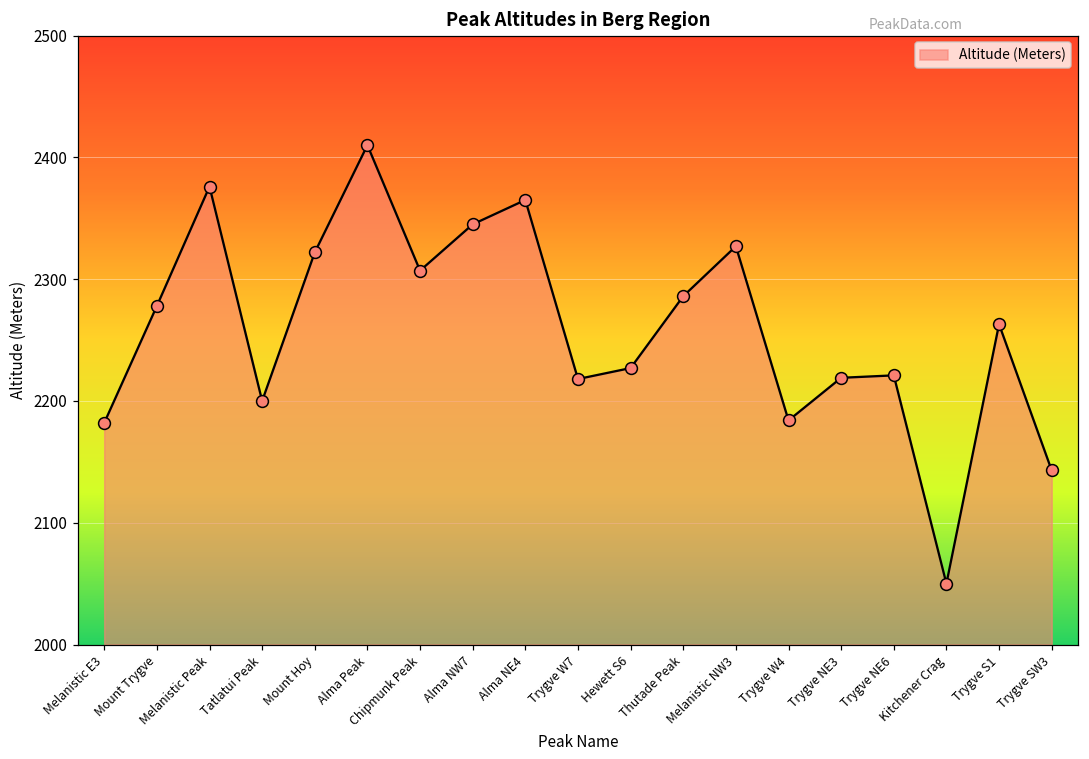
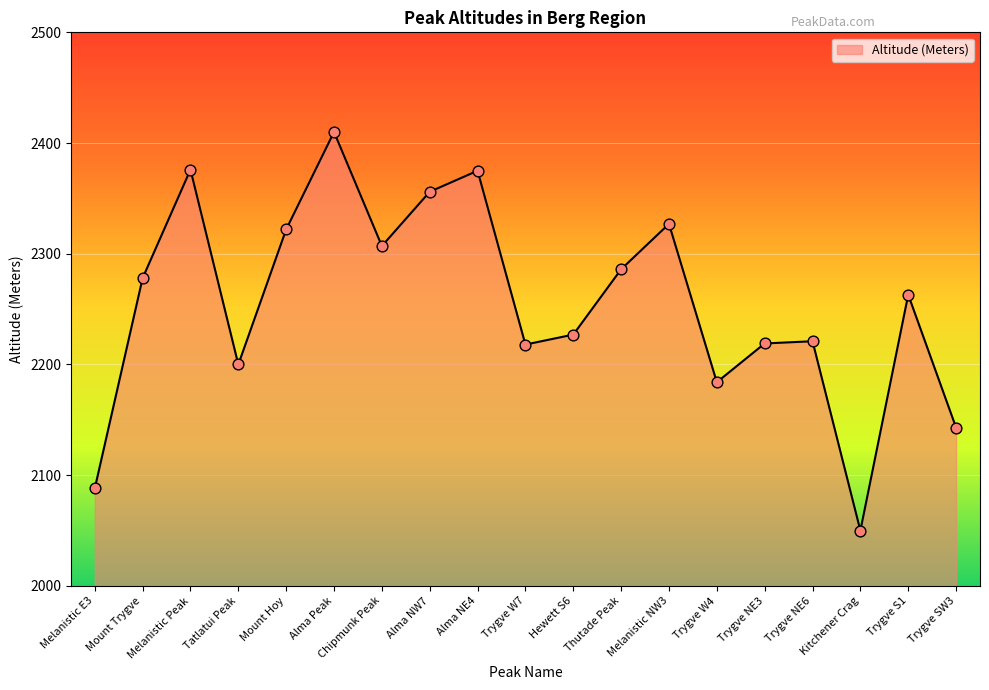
  {
-   "Melanistic E3": 2182,
+   "Melanistic E3": 2088,
    "Mount Trygve": 2278,
    "Melanistic Peak": 2376,
    "Tatlatui Peak": 2200,
    "Mount Hoy": 2322,
    "Alma Peak": 2410,
    "Chipmunk Peak": 2307,
-   "Alma NW7": 2345,
-   "Alma NE4": 2365,
+   "Alma NW7": 2356,
+   "Alma NE4": 2375,
    "Trygve W7": 2218,
    "Hewett S6": 2227,
    "Thutade Peak": 2286,
    "Melanistic NW3": 2327,
    "Trygve W4": 2184,
    "Trygve NE3": 2219,
    "Trygve NE6": 2221,
    "Kitchener Crag": 2050,
    "Trygve S1": 2263,
    "Trygve SW3": 2143
  }
